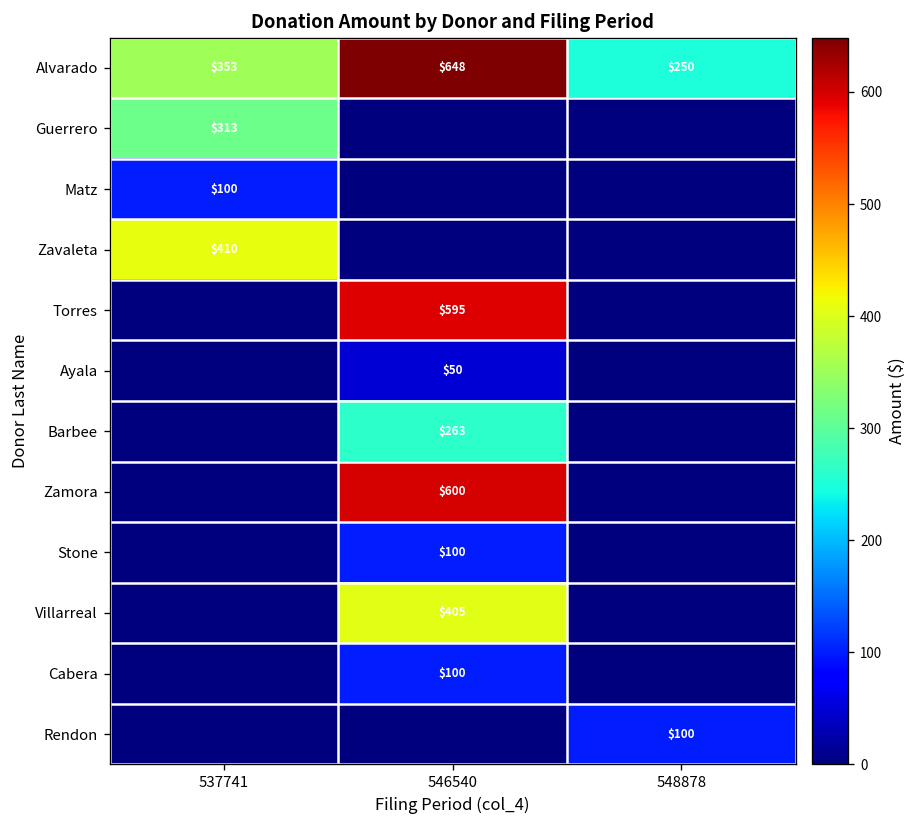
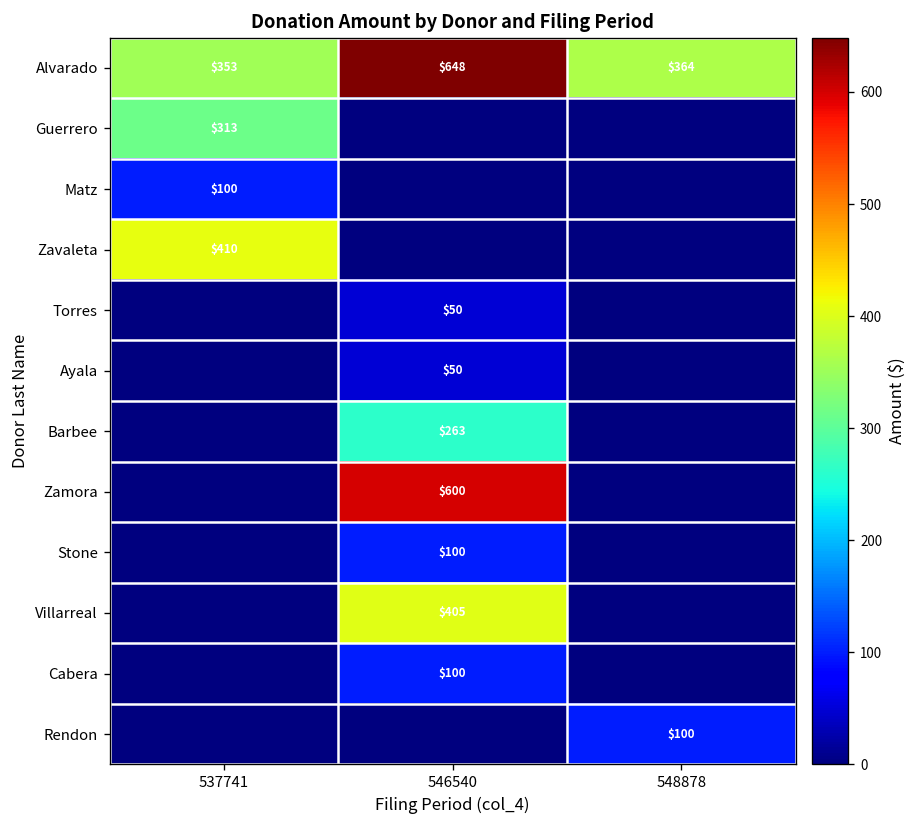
  {
    "Alvarado": {
      "537741": "$353",
      "546540": "$648",
-     "548878": "$250"
+     "548878": "$364"
    },
    "Guerrero": {
      "537741": "$313"
    },
    "Matz": {
      "537741": "$100"
    },
    "Zavaleta": {
      "537741": "$410"
    },
    "Torres": {
-     "546540": "$595"
+     "546540": "$50"
    },
    "Ayala": {
      "546540": "$50"
    },
    "Barbee": {
      "546540": "$263"
    },
    "Zamora": {
      "546540": "$600"
    },
    "Stone": {
      "546540": "$100"
    },
    "Villarreal": {
      "546540": "$405"
    },
    "Cabera": {
      "546540": "$100"
    },
    "Rendon": {
      "548878": "$100"
    }
  }
